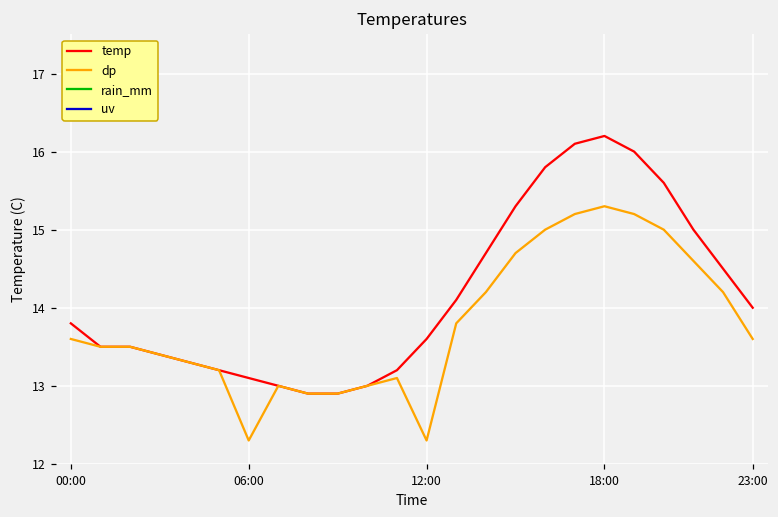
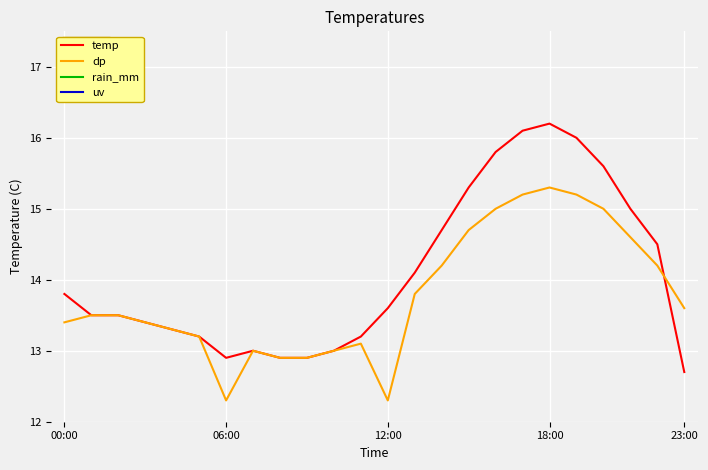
  {
    "temp": {
      "00:00": 13.8,
-     "06:00": 13.1,
+     "06:00": 12.9,
      "12:00": 13.6,
      "18:00": 16.2,
-     "23:00": 14.0
+     "23:00": 12.7
    },
    "dp": {
-     "00:00": 13.6,
+     "00:00": 13.4,
      "06:00": 12.3,
      "12:00": 12.3,
      "18:00": 15.3,
      "23:00": 13.6
    }
  }
